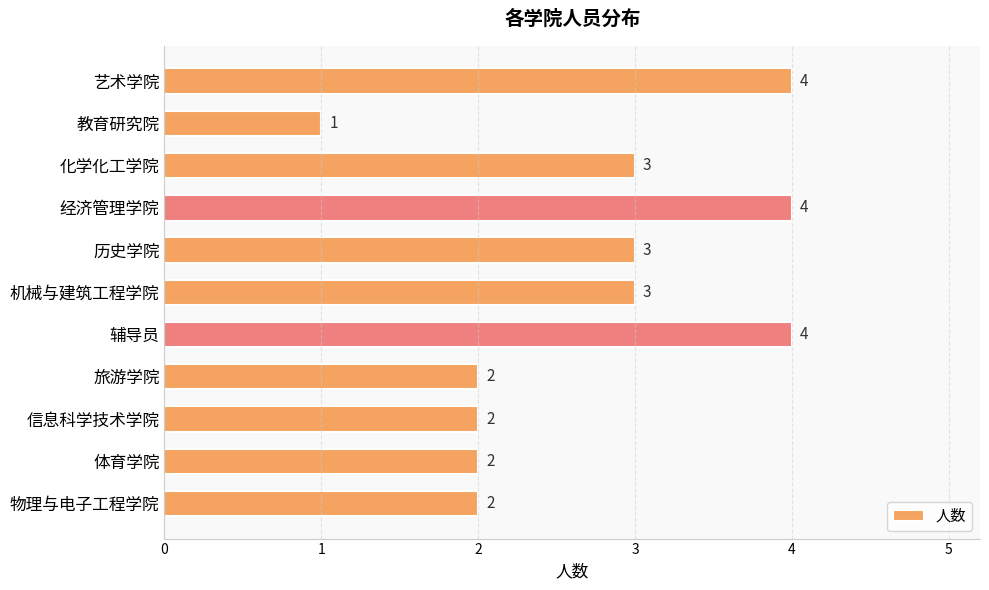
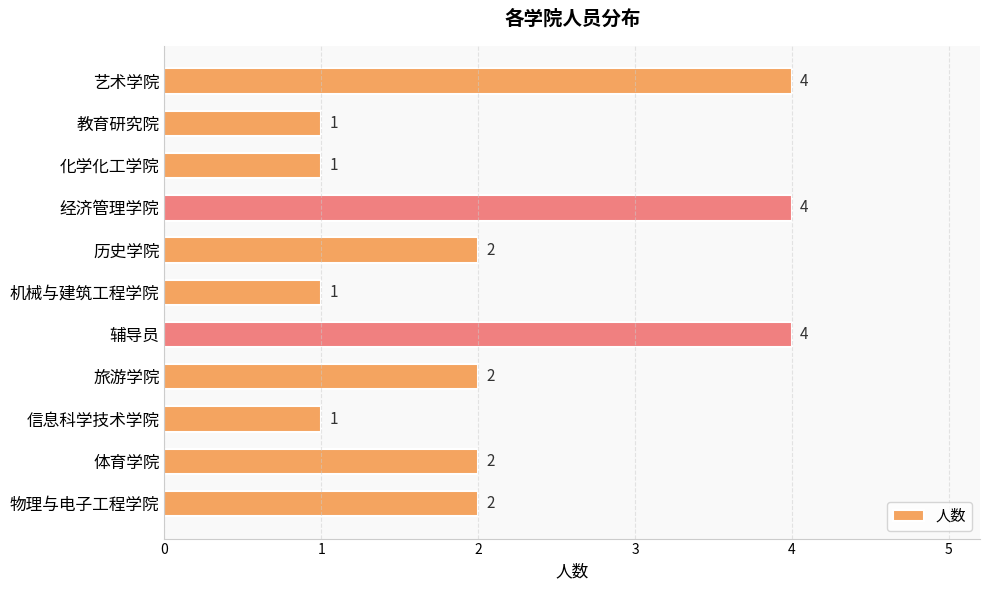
  {
    "艺术学院": 4,
    "教育研究院": 1,
-   "化学化工学院": 3,
+   "化学化工学院": 1,
    "经济管理学院": 4,
-   "历史学院": 3,
-   "机械与建筑工程学院": 3,
+   "历史学院": 2,
+   "机械与建筑工程学院": 1,
    "辅导员": 4,
    "旅游学院": 2,
-   "信息科学技术学院": 2,
+   "信息科学技术学院": 1,
    "体育学院": 2,
    "物理与电子工程学院": 2
  }
